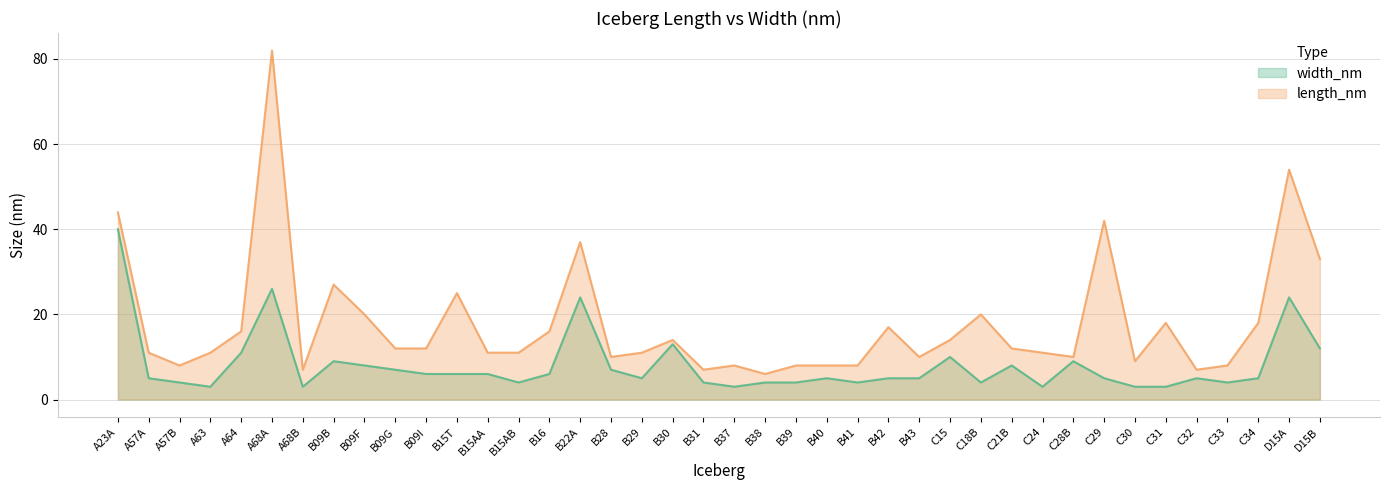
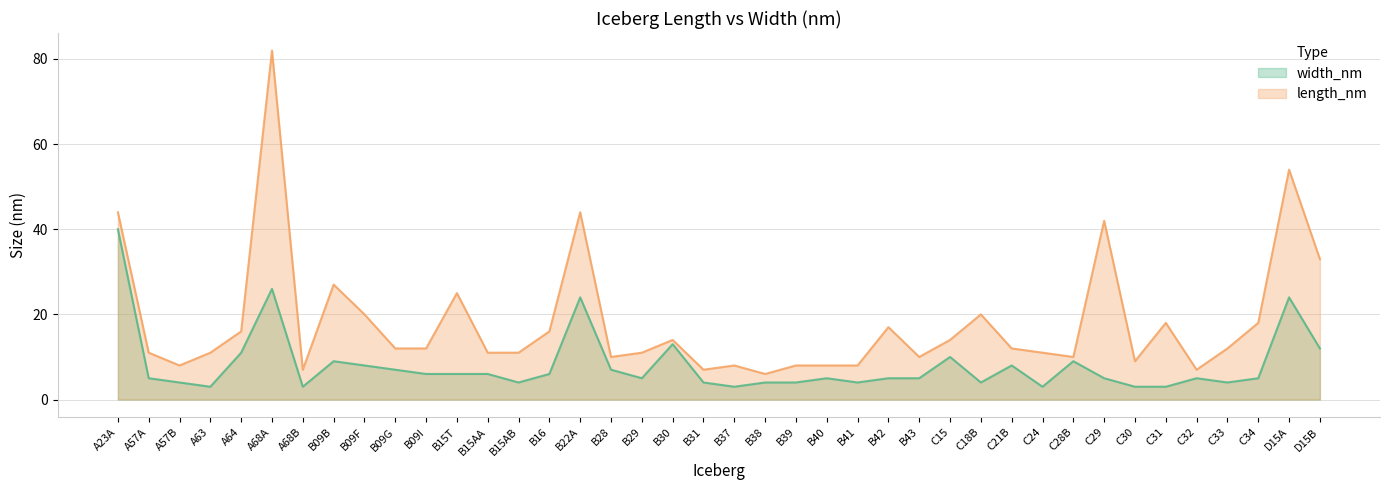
  {
    "width_nm": {
      "A23A": 40,
      "A57A": 5,
      "A57B": 4,
      "A63": 3,
      "A64": 11,
      "A68A": 26,
      "A68B": 3,
      "B09B": 9,
      "B09F": 8,
      "B09G": 7,
      "B09I": 6,
      "B15T": 6,
      "B15AA": 6,
      "B15AB": 4,
      "B16": 6,
      "B22A": 24,
      "B28": 7,
      "B29": 5,
      "B30": 13,
      "B31": 4,
      "B37": 3,
      "B38": 4,
      "B39": 4,
      "B40": 5,
      "B41": 4,
      "B42": 5,
      "B43": 5,
      "C15": 10,
      "C18B": 4,
      "C21B": 8,
      "C24": 3,
      "C28B": 9,
      "C29": 5,
      "C30": 3,
      "C31": 3,
      "C32": 5,
      "C33": 4,
      "C34": 5,
      "D15A": 24,
      "D15B": 12
    },
    "length_nm": {
      "A23A": 44,
      "A57A": 11,
      "A57B": 8,
      "A63": 11,
      "A64": 16,
      "A68A": 82,
      "A68B": 7,
      "B09B": 27,
      "B09F": 20,
      "B09G": 12,
      "B09I": 12,
      "B15T": 25,
      "B15AA": 11,
      "B15AB": 11,
      "B16": 16,
-     "B22A": 37,
+     "B22A": 44,
      "B28": 10,
      "B29": 11,
      "B30": 14,
      "B31": 7,
      "B37": 8,
      "B38": 6,
      "B39": 8,
      "B40": 8,
      "B41": 8,
      "B42": 17,
      "B43": 10,
      "C15": 14,
      "C18B": 20,
      "C21B": 12,
      "C24": 11,
      "C28B": 10,
      "C29": 42,
      "C30": 9,
      "C31": 18,
      "C32": 7,
-     "C33": 8,
+     "C33": 12,
      "C34": 18,
      "D15A": 54,
      "D15B": 33
    }
  }
